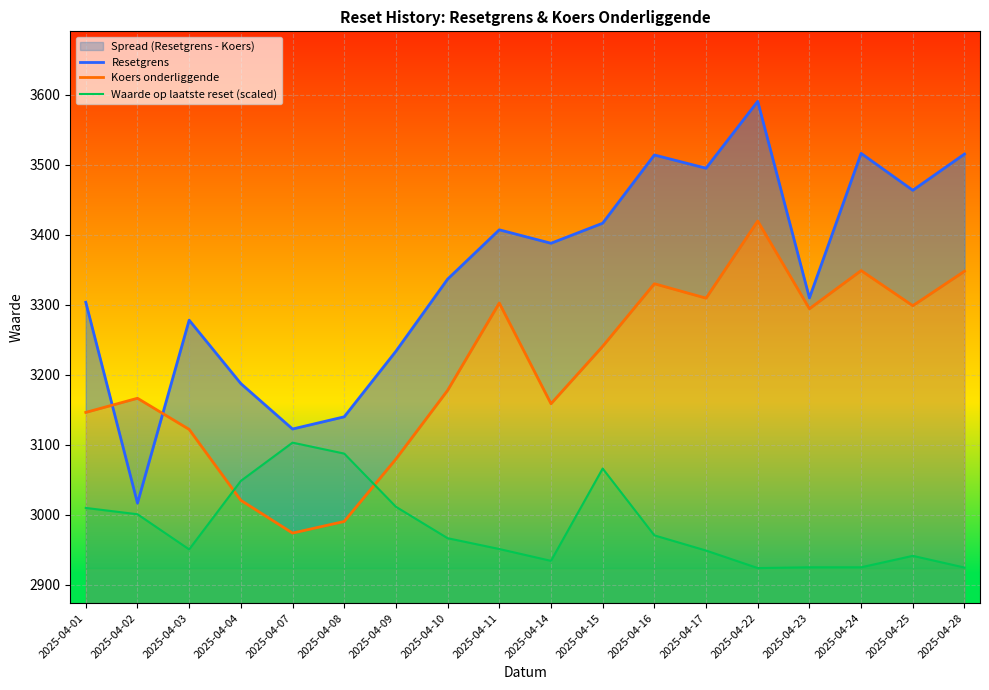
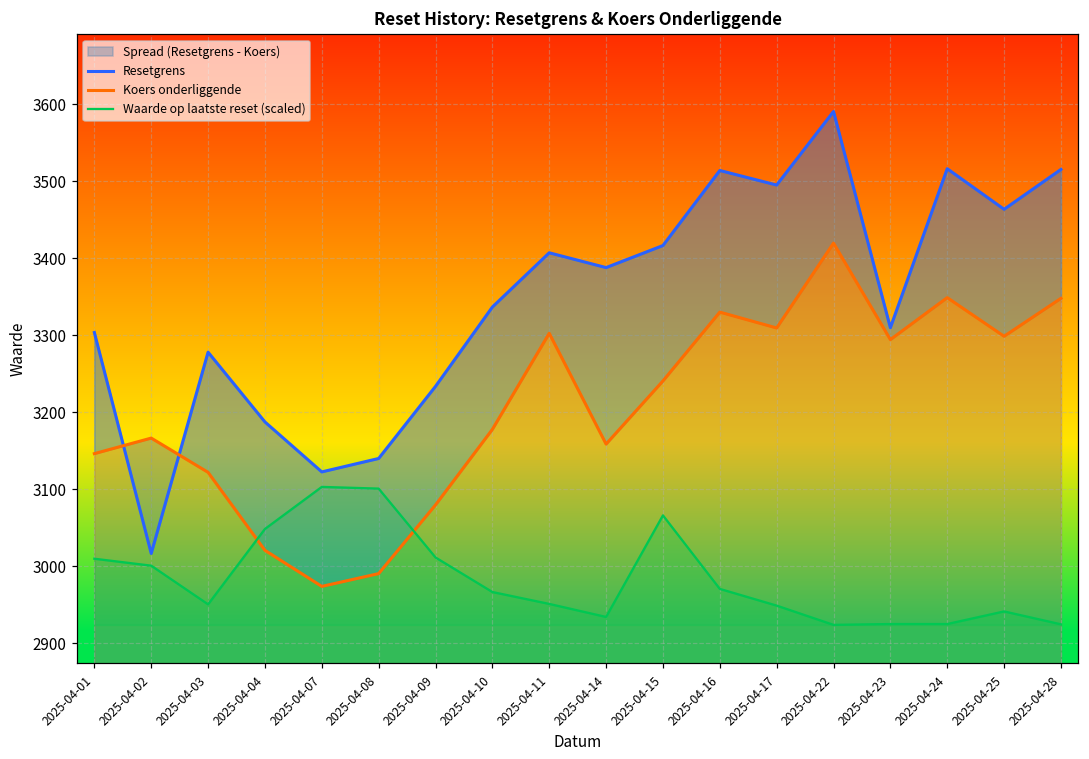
  {
    "Resetgrens": {
      "2025-04-02": 3020
    },
    "Koers onderliggende": {
      "2025-04-01": 3150,
      "2025-04-03": 3120,
      "2025-04-04": 3020,
      "2025-04-07": 2970,
      "2025-04-08": 2990,
      "2025-04-09": 3080,
      "2025-04-10": 3180,
      "2025-04-11": 3300,
      "2025-04-14": 3160,
      "2025-04-15": 3240,
      "2025-04-16": 3330,
      "2025-04-17": 3310,
      "2025-04-22": 3420,
      "2025-04-23": 3290,
      "2025-04-24": 3350,
      "2025-04-25": 3300,
      "2025-04-28": 3350
    },
    "Waarde op laatste reset (scaled)": {
      "2025-04-01": 3010,
      "2025-04-02": 3000,
      "2025-04-03": 2950,
      "2025-04-04": 3050,
      "2025-04-07": 3100,
-     "2025-04-08": 3090,
+     "2025-04-08": 3100,
      "2025-04-09": 3010,
      "2025-04-10": 2970,
      "2025-04-11": 2950,
      "2025-04-14": 2930,
      "2025-04-15": 3070,
      "2025-04-16": 2970,
      "2025-04-17": 2950,
      "2025-04-22": 2920,
      "2025-04-23": 2920,
      "2025-04-24": 2920,
      "2025-04-25": 2940,
      "2025-04-28": 2920
    }
  }
